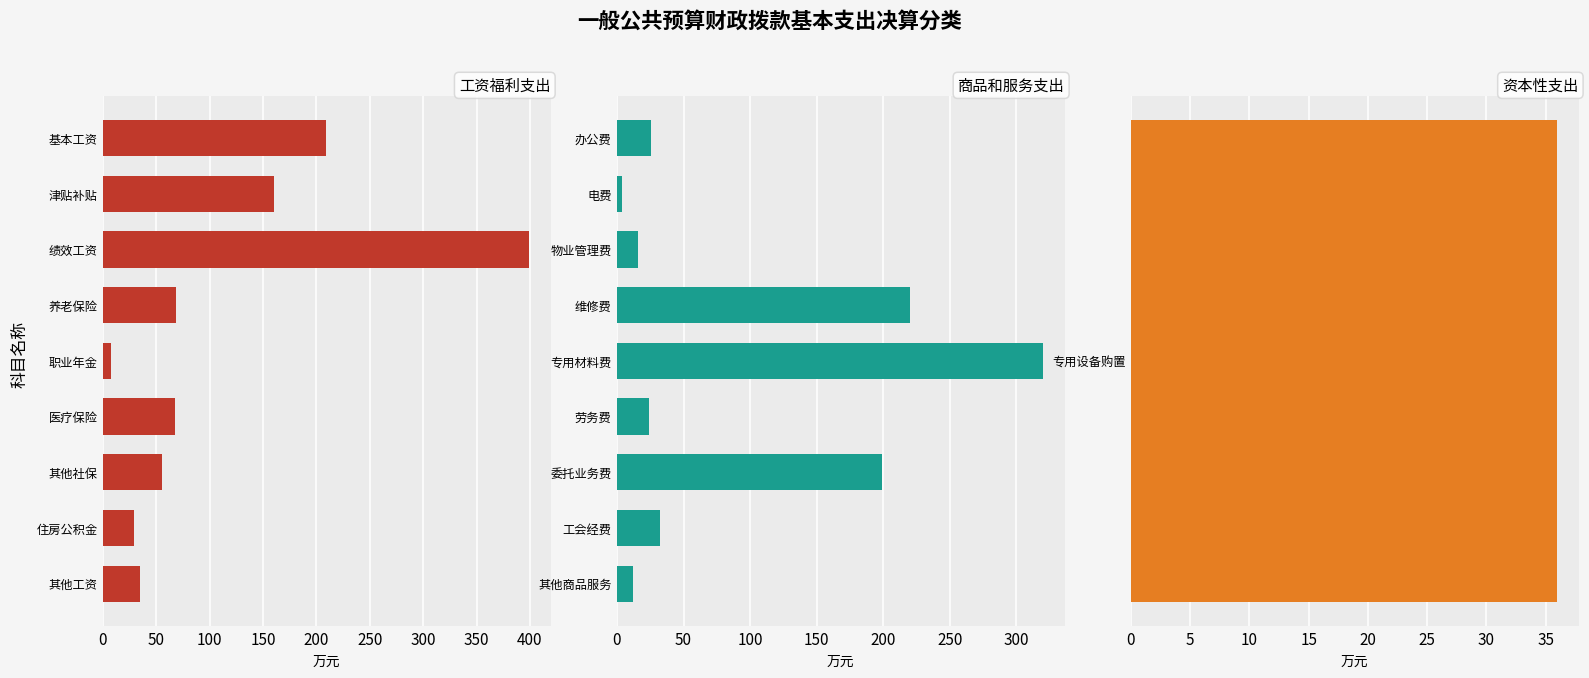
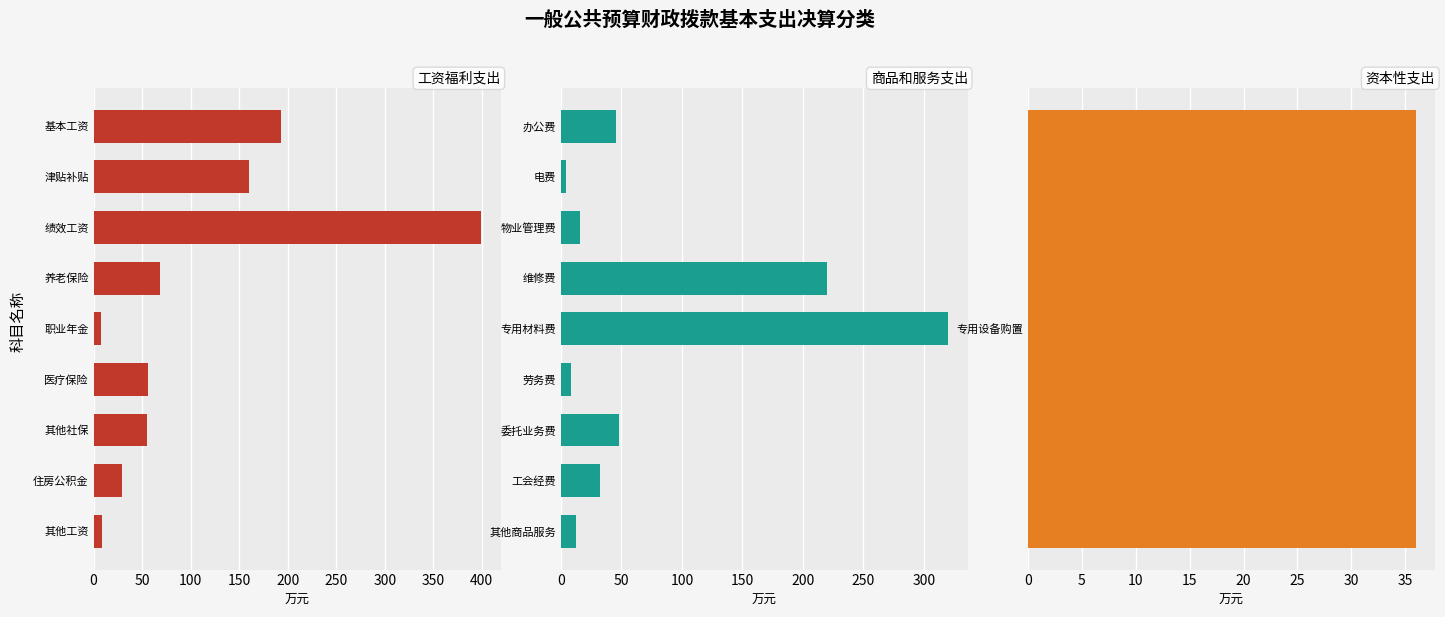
  {
    "工资福利支出": {
-     "基本工资": 210,
+     "基本工资": 190,
      "津贴补贴": 160,
      "绩效工资": 400,
      "养老保险": 70,
      "职业年金": 10,
-     "医疗保险": 70,
+     "医疗保险": 60,
      "其他社保": 50,
      "住房公积金": 30,
-     "其他工资": 30
+     "其他工资": 10
    },
    "商品和服务支出": {
-     "办公费": 25,
+     "办公费": 46,
      "电费": 4,
      "物业管理费": 16,
      "维修费": 220,
      "专用材料费": 320,
-     "劳务费": 24,
-     "委托业务费": 199,
+     "劳务费": 9,
+     "委托业务费": 48,
      "工会经费": 32,
      "其他商品服务": 12
    },
    "资本性支出": {
      "专用设备购置": 36.0
    }
  }
